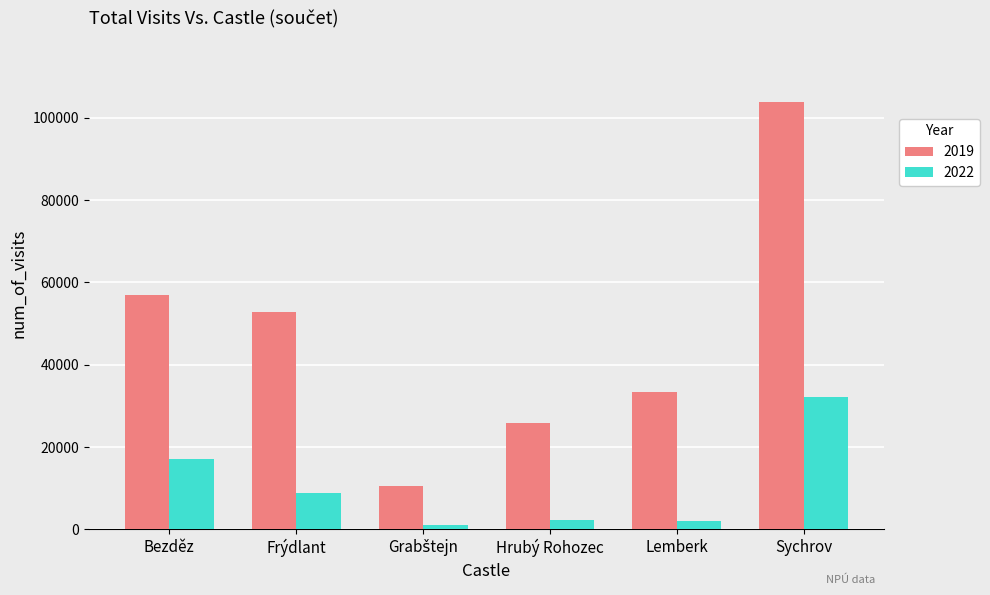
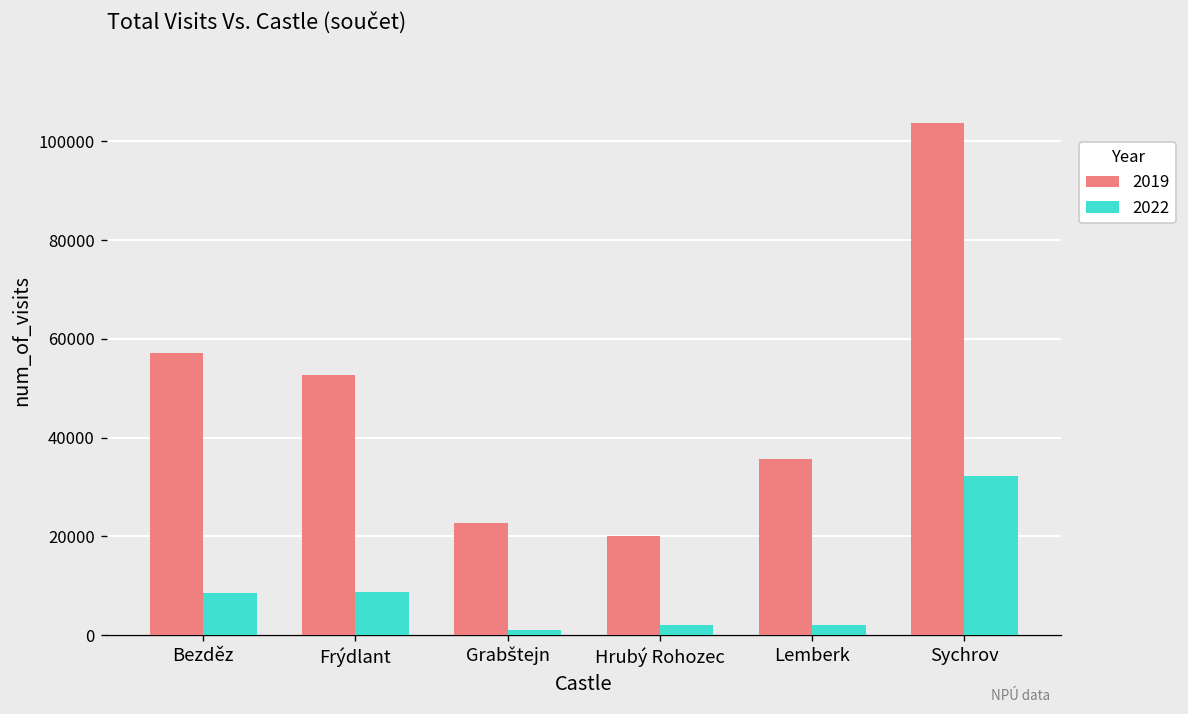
  {
    "2019": {
      "Bezděz": 57000,
      "Frýdlant": 53000,
-     "Grabštejn": 11000,
-     "Hrubý Rohozec": 26000,
-     "Lemberk": 33000,
+     "Grabštejn": 23000,
+     "Hrubý Rohozec": 20000,
+     "Lemberk": 36000,
      "Sychrov": 104000
    },
    "2022": {
-     "Bezděz": 17000,
+     "Bezděz": 9000,
      "Frýdlant": 9000,
      "Grabštejn": 1000,
      "Hrubý Rohozec": 2000,
      "Lemberk": 2000,
      "Sychrov": 32000
    }
  }
